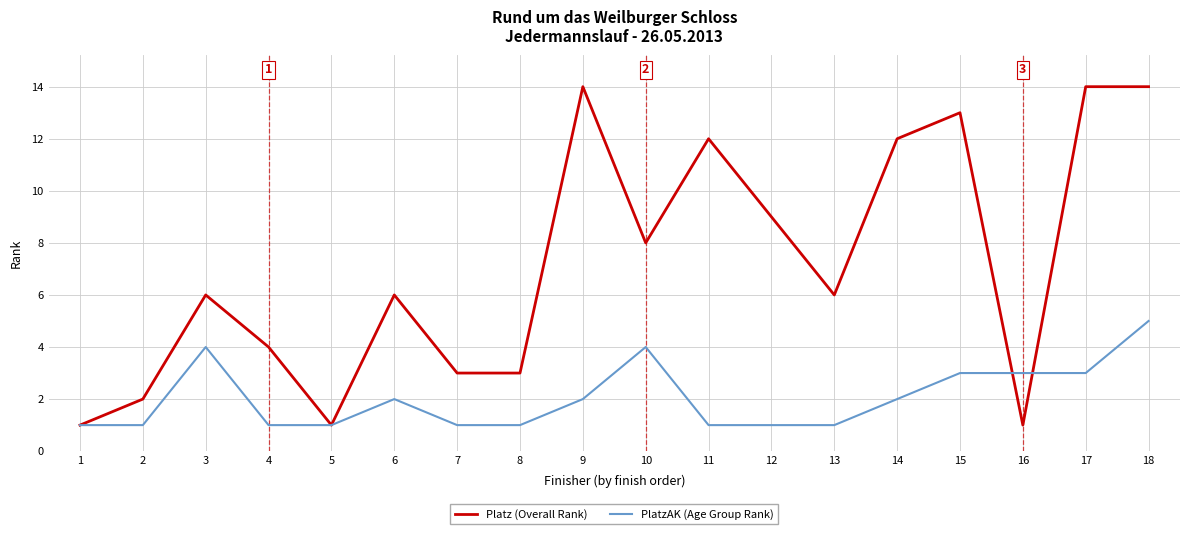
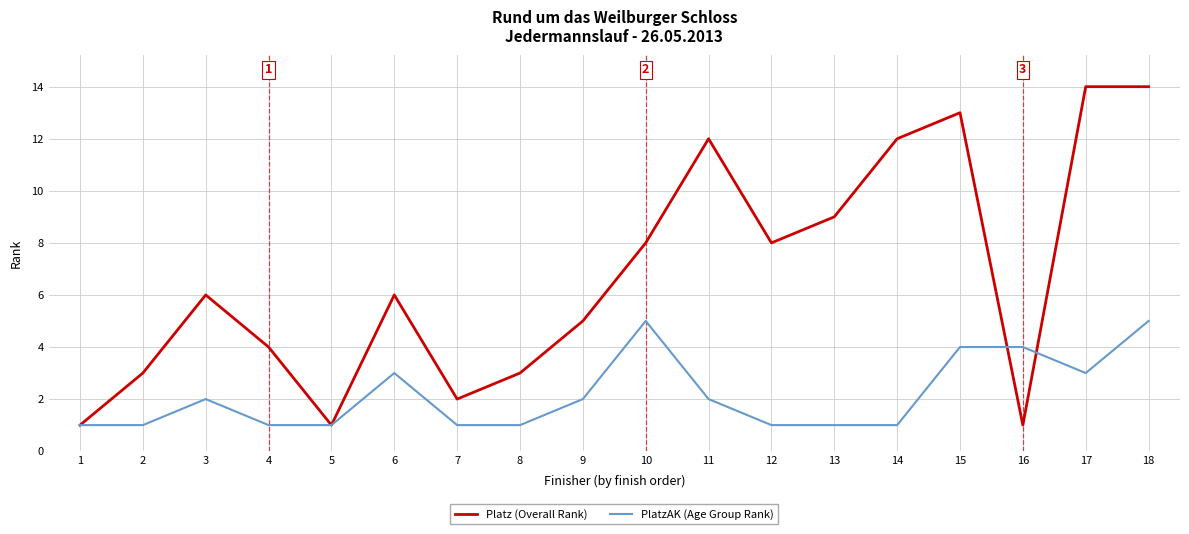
  {
    "Platz (Overall Rank)": {
-     "2": 2,
+     "2": 3,
      "3": 6,
      "4": 4,
      "6": 6,
-     "7": 3,
+     "7": 2,
      "8": 3,
-     "9": 14,
+     "9": 5,
      "10": 8,
      "11": 12,
-     "12": 9,
-     "13": 6,
+     "12": 8,
+     "13": 9,
      "14": 12,
      "15": 13,
      "16": 1,
      "17": 14,
      "18": 14
    },
    "PlatzAK (Age Group Rank)": {
      "2": 1,
-     "3": 4,
+     "3": 2,
      "4": 1,
-     "6": 2,
+     "6": 3,
      "7": 1,
      "8": 1,
      "9": 2,
-     "10": 4,
-     "11": 1,
+     "10": 5,
+     "11": 2,
      "12": 1,
      "13": 1,
-     "14": 2,
-     "15": 3,
-     "16": 3,
+     "14": 1,
+     "15": 4,
+     "16": 4,
      "17": 3,
      "18": 5
    }
  }
